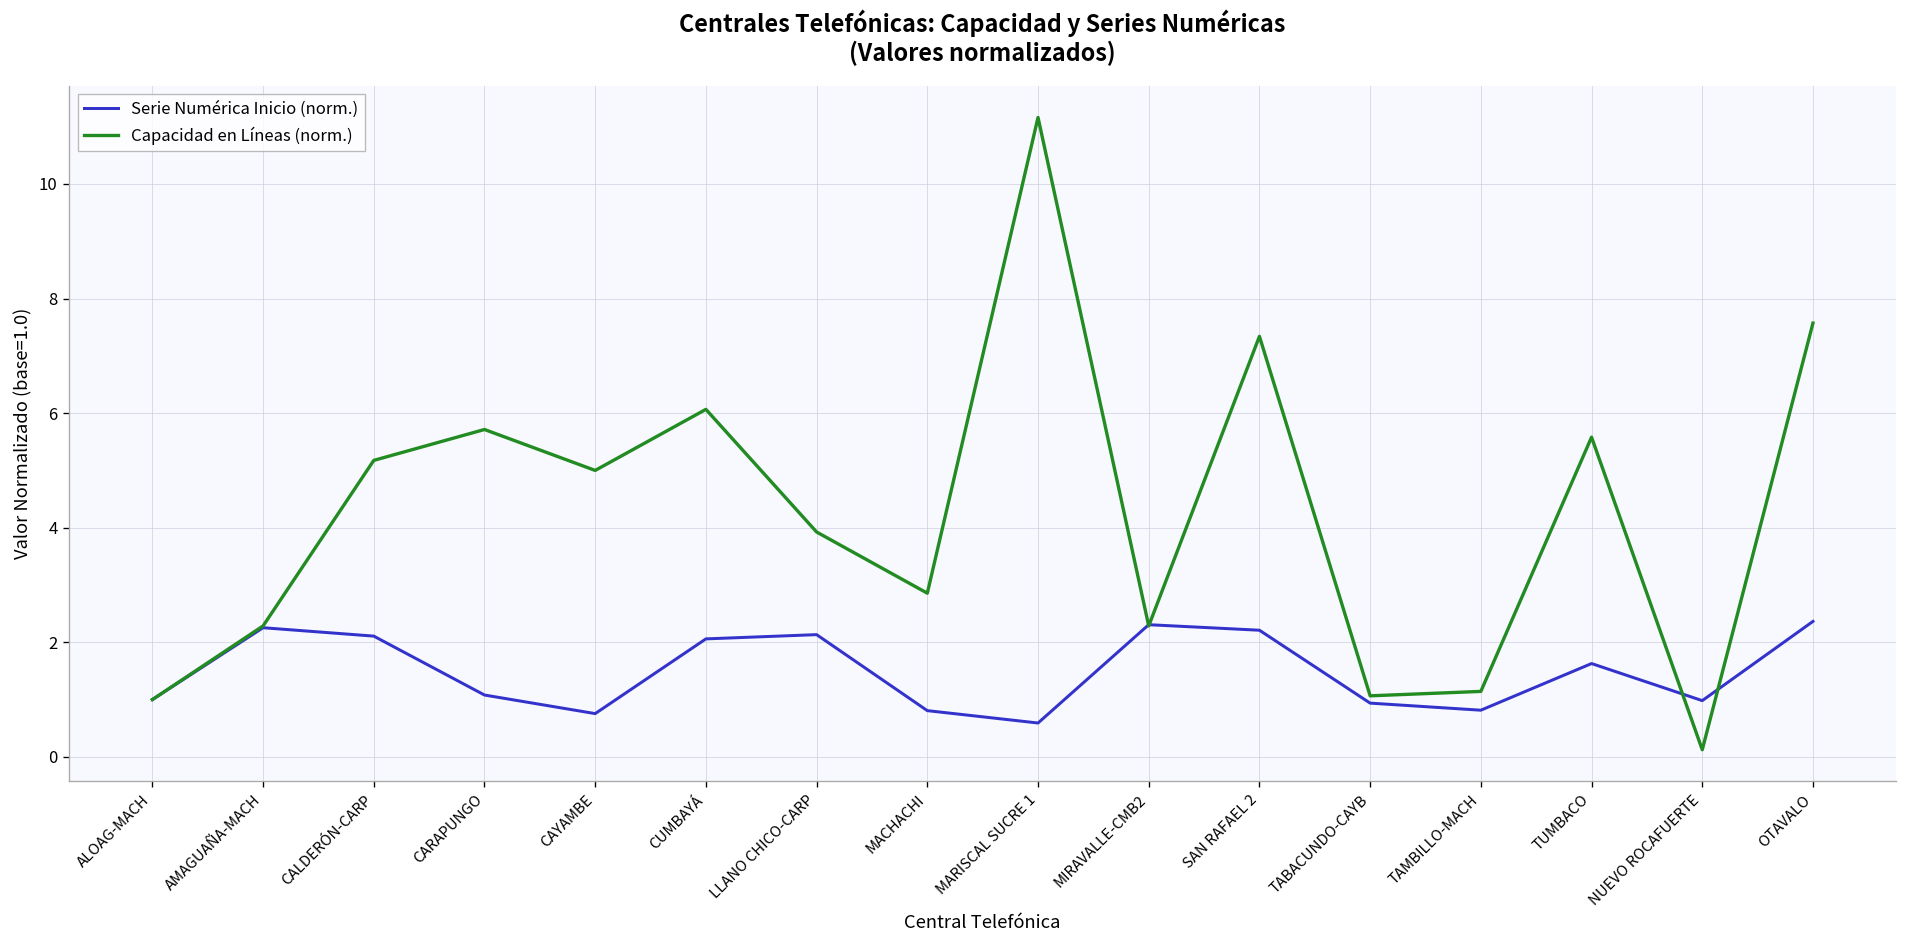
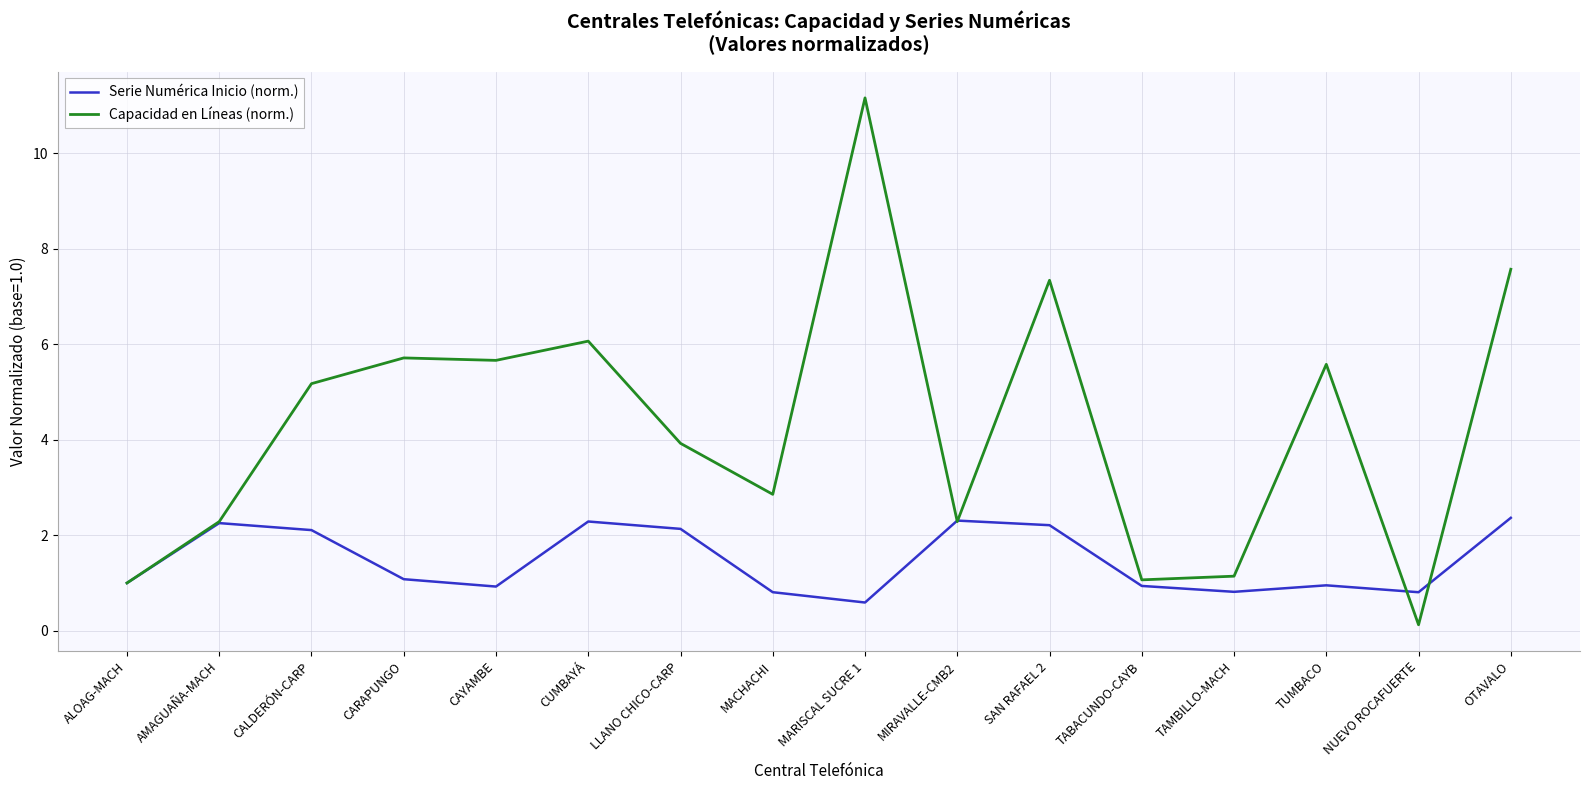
  {
    "Serie Numérica Inicio (norm.)": {
      "CALDERÓN-CARP": 2.1,
      "CARAPUNGO": 1.1,
-     "CAYAMBE": 0.8,
-     "CUMBAYÁ": 2.1,
+     "CAYAMBE": 0.9,
+     "CUMBAYÁ": 2.3,
      "LLANO CHICO-CARP": 2.1,
      "MACHACHI": 0.8,
      "MARISCAL SUCRE 1": 0.6,
      "SAN RAFAEL 2": 2.2,
      "TABACUNDO-CAYB": 0.9,
      "TAMBILLO-MACH": 0.8,
-     "TUMBACO": 1.6,
-     "NUEVO ROCAFUERTE": 1.0,
+     "TUMBACO": 1.0,
+     "NUEVO ROCAFUERTE": 0.8,
      "OTAVALO": 2.4
    },
    "Capacidad en Líneas (norm.)": {
      "CALDERÓN-CARP": 5.2,
      "CARAPUNGO": 5.7,
-     "CAYAMBE": 5.0,
+     "CAYAMBE": 5.7,
      "CUMBAYÁ": 6.1,
      "LLANO CHICO-CARP": 3.9,
      "MACHACHI": 2.9,
      "MARISCAL SUCRE 1": 11.2,
      "SAN RAFAEL 2": 7.3,
      "TABACUNDO-CAYB": 1.1,
      "TAMBILLO-MACH": 1.1,
      "TUMBACO": 5.6,
      "NUEVO ROCAFUERTE": 0.1,
      "OTAVALO": 7.6
    }
  }
